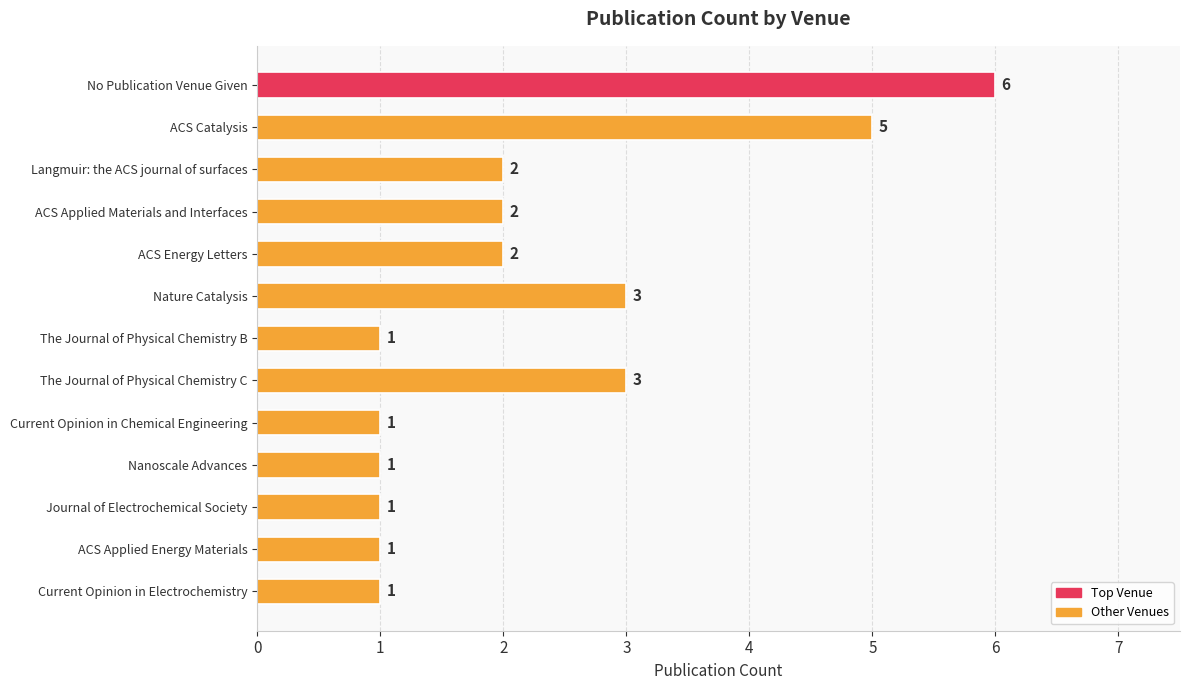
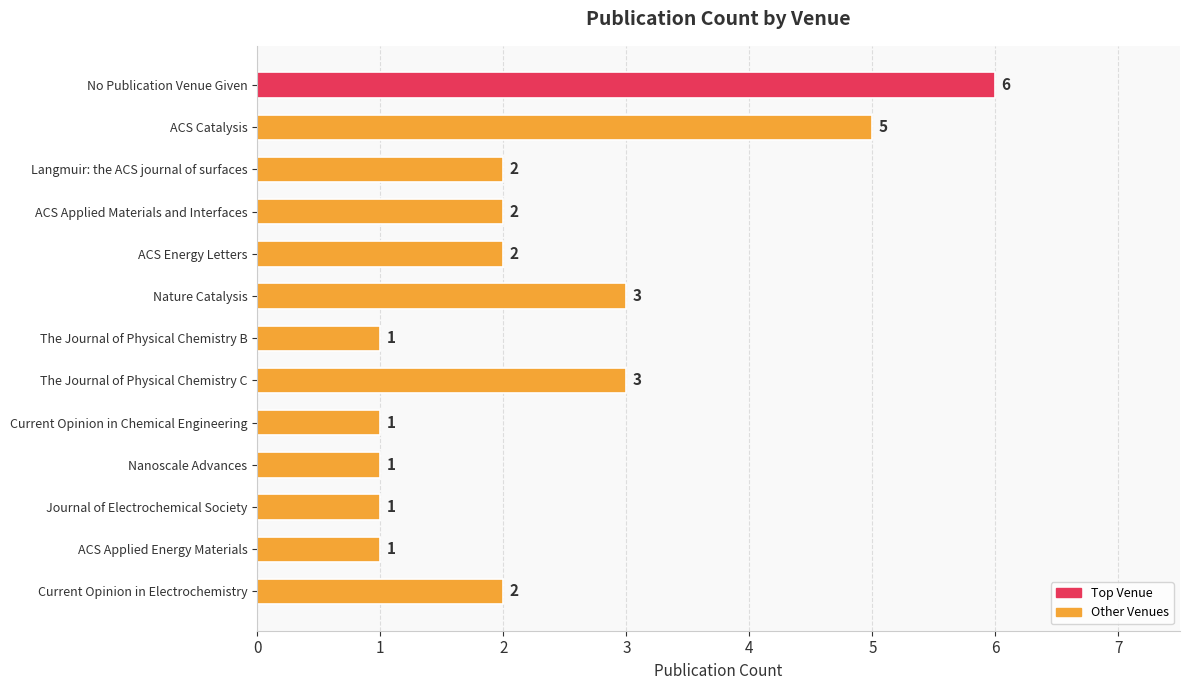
  {
    "No Publication Venue Given": 6,
    "ACS Catalysis": 5,
    "Langmuir: the ACS journal of surfaces": 2,
    "ACS Applied Materials and Interfaces": 2,
    "ACS Energy Letters": 2,
    "Nature Catalysis": 3,
    "The Journal of Physical Chemistry B": 1,
    "The Journal of Physical Chemistry C": 3,
    "Current Opinion in Chemical Engineering": 1,
    "Nanoscale Advances": 1,
    "Journal of Electrochemical Society": 1,
    "ACS Applied Energy Materials": 1,
-   "Current Opinion in Electrochemistry": 1
+   "Current Opinion in Electrochemistry": 2
  }
